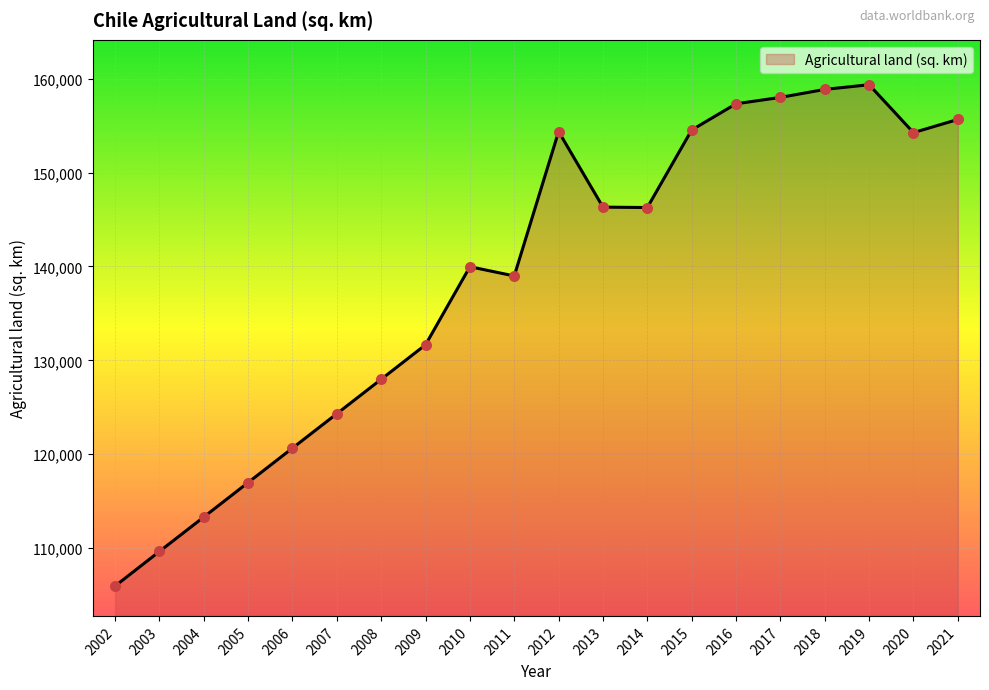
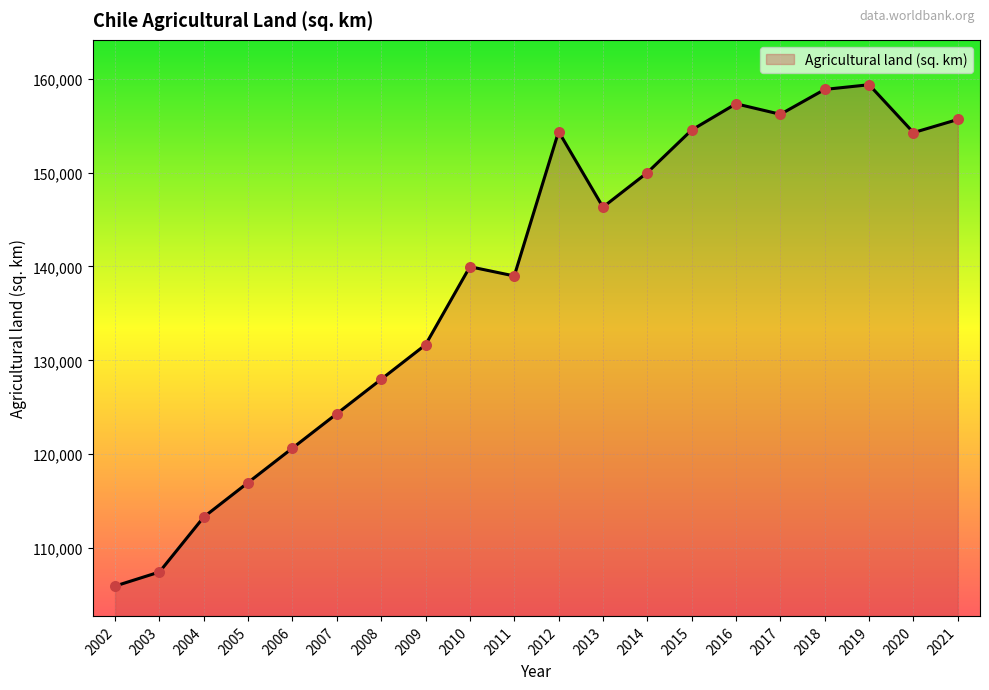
  {
    "2002": "106,000",
-   "2003": "110,000",
+   "2003": "107,000",
    "2004": "113,000",
    "2005": "117,000",
    "2006": "121,000",
    "2007": "124,000",
    "2008": "128,000",
    "2009": "132,000",
    "2010": "140,000",
    "2011": "139,000",
    "2012": "154,000",
    "2013": "146,000",
-   "2014": "146,000",
+   "2014": "150,000",
    "2015": "155,000",
    "2016": "157,000",
-   "2017": "158,000",
+   "2017": "156,000",
    "2018": "159,000",
    "2019": "159,000",
    "2020": "154,000",
    "2021": "156,000"
  }
